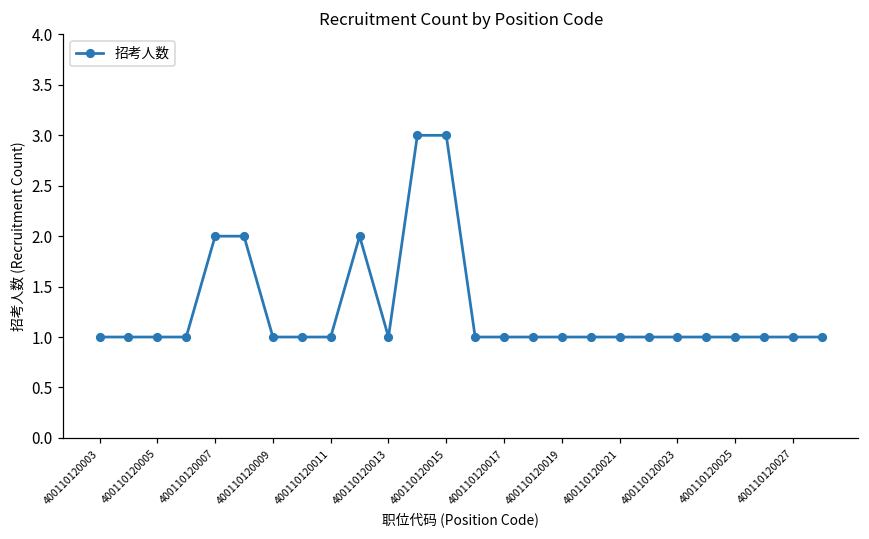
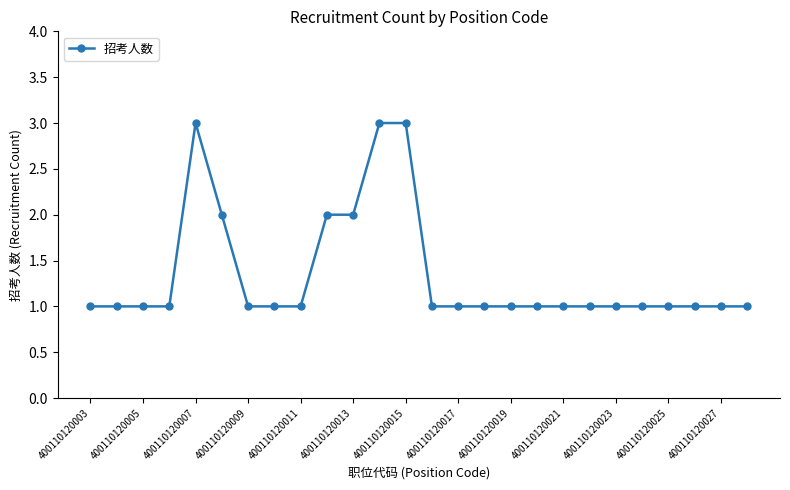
  {
    "400110120003": 1,
    "400110120005": 1,
-   "400110120007": 2,
+   "400110120007": 3,
    "400110120009": 1,
    "400110120011": 1,
-   "400110120013": 1,
+   "400110120013": 2,
    "400110120015": 3,
    "400110120017": 1,
    "400110120019": 1,
    "400110120021": 1,
    "400110120023": 1,
    "400110120025": 1,
    "400110120027": 1
  }
